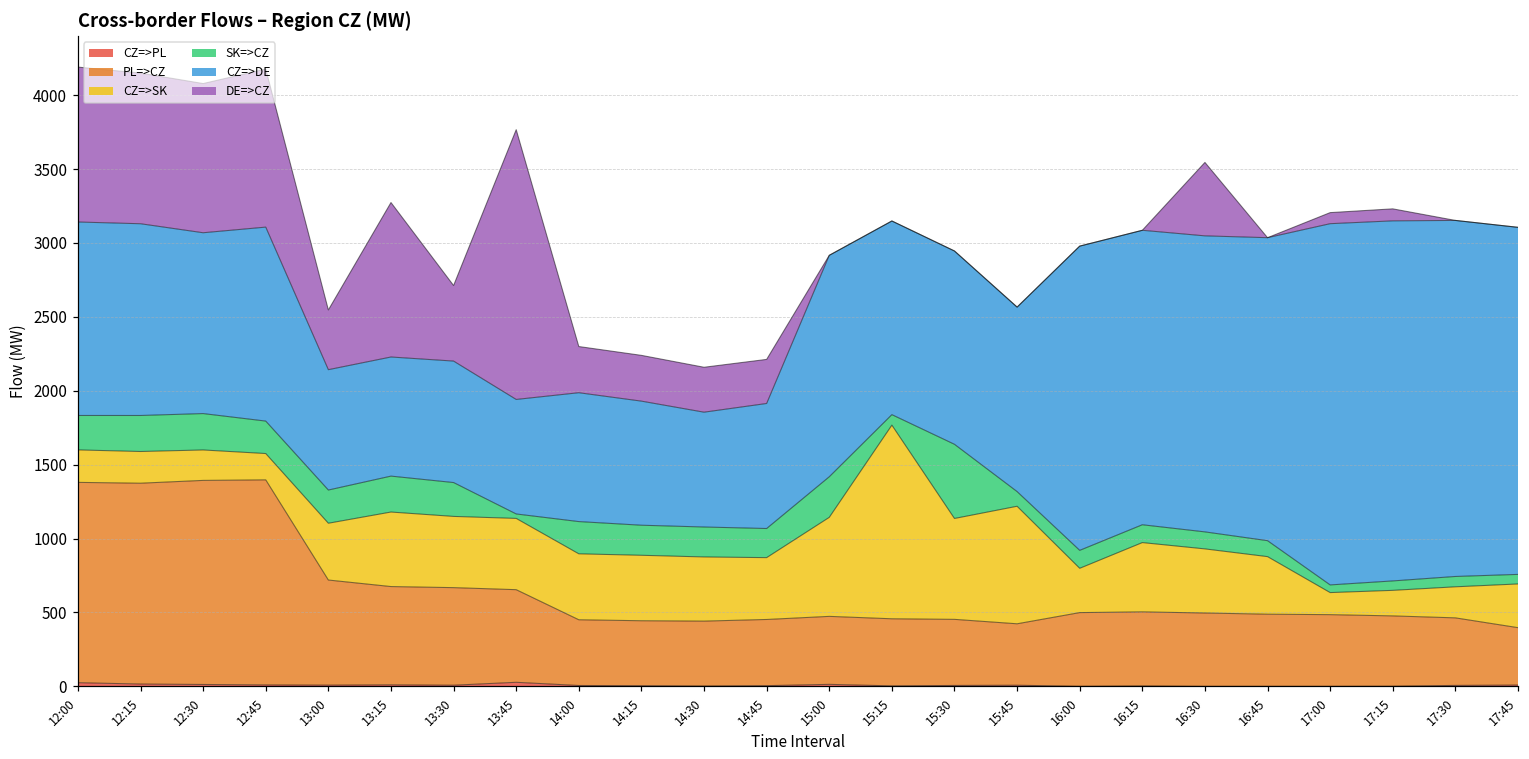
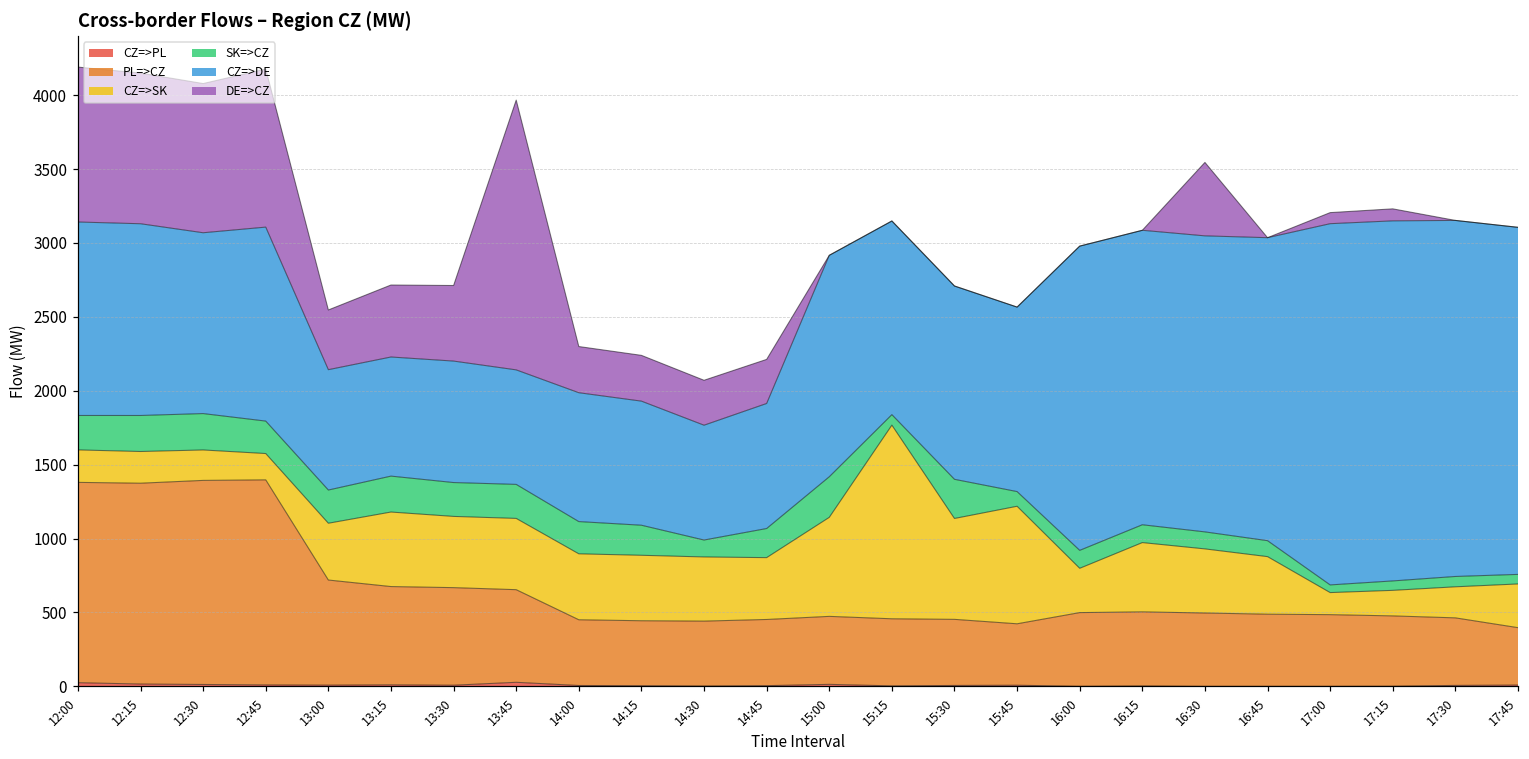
  {
    "CZ=>SK": {
      "12:00": 220,
      "12:15": 210,
      "12:30": 210,
      "12:45": 180,
      "13:00": 380,
      "13:15": 500,
      "13:30": 480,
      "13:45": 480,
      "14:00": 450,
      "14:15": 440,
      "14:30": 430,
      "14:45": 420,
      "15:00": 670,
      "15:15": 1310,
      "15:30": 680,
      "15:45": 800,
      "16:00": 300,
      "16:15": 470,
      "16:30": 430,
      "16:45": 390,
      "17:00": 150,
      "17:15": 170,
      "17:30": 210,
      "17:45": 300
    },
    "SK=>CZ": {
      "12:00": 230,
      "12:15": 240,
      "12:30": 250,
      "12:45": 220,
      "13:00": 220,
      "13:15": 240,
      "13:30": 230,
-     "13:45": 30,
+     "13:45": 230,
      "14:00": 220,
      "14:15": 200,
-     "14:30": 200,
+     "14:30": 110,
      "14:45": 200,
      "15:00": 270,
      "15:15": 70,
-     "15:30": 500,
+     "15:30": 270,
      "15:45": 100,
      "16:00": 120,
      "16:15": 120,
      "16:30": 120,
      "16:45": 110,
      "17:00": 50,
      "17:15": 60,
      "17:30": 70,
      "17:45": 60
    },
    "CZ=>DE": {
      "12:00": 1310,
      "12:15": 1300,
      "12:30": 1220,
      "12:45": 1310,
      "13:00": 810,
      "13:15": 810,
      "13:30": 820,
      "13:45": 770,
      "14:00": 870,
      "14:15": 840,
      "14:30": 780,
      "14:45": 850,
      "16:30": 2000,
      "17:00": 2440,
      "17:15": 2440
    },
    "DE=>CZ": {
      "12:00": 1050,
      "13:00": 400,
-     "13:15": 1050,
+     "13:15": 490,
      "13:30": 510,
      "13:45": 1830,
      "14:00": 310,
      "14:15": 310,
      "14:30": 300,
      "14:45": 300,
      "16:30": 500,
      "17:00": 70,
      "17:15": 80
    }
  }
